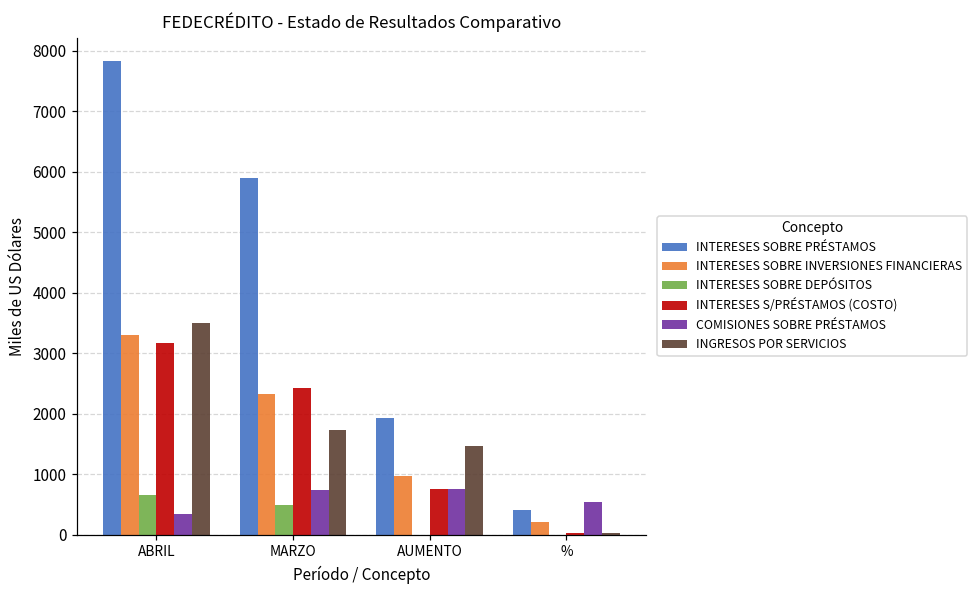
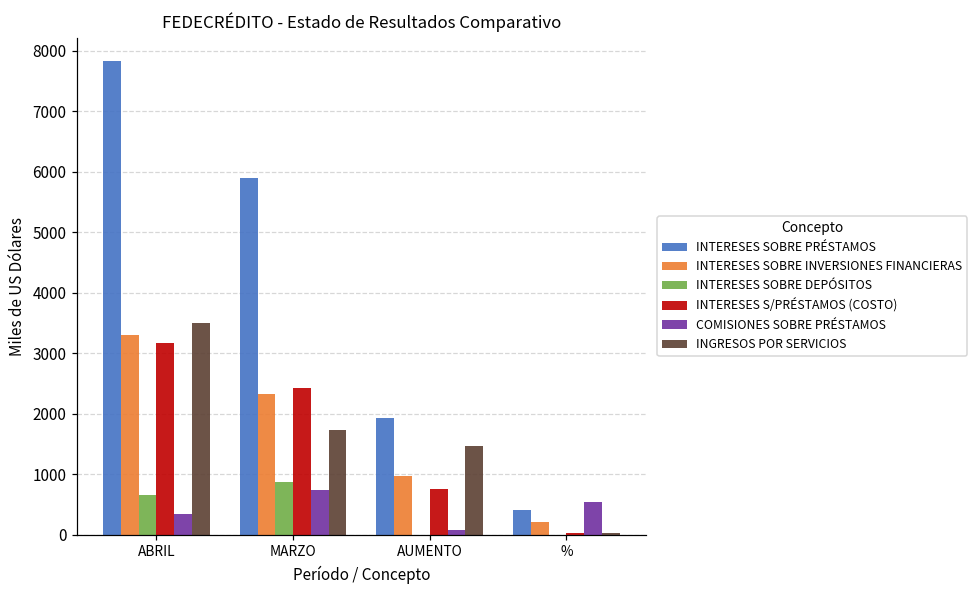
  {
    "INTERESES SOBRE PRÉSTAMOS": {
      "ABRIL": 7800,
      "MARZO": 5900,
      "AUMENTO": 1900,
      "%": 400
    },
    "INTERESES SOBRE INVERSIONES FINANCIERAS": {
      "ABRIL": 3300,
      "MARZO": 2300,
      "AUMENTO": 1000,
      "%": 200
    },
    "INTERESES SOBRE DEPÓSITOS": {
      "ABRIL": 700,
-     "MARZO": 500,
+     "MARZO": 900,
      "AUMENTO": 0,
      "%": 0
    },
    "INTERESES S/PRÉSTAMOS (COSTO)": {
      "ABRIL": 3200,
      "MARZO": 2400,
      "AUMENTO": 800
    },
    "COMISIONES SOBRE PRÉSTAMOS": {
      "ABRIL": 300,
      "MARZO": 700,
-     "AUMENTO": 800,
+     "AUMENTO": 100,
      "%": 500
    },
    "INGRESOS POR SERVICIOS": {
      "ABRIL": 3500,
      "MARZO": 1700,
      "AUMENTO": 1500
    }
  }
